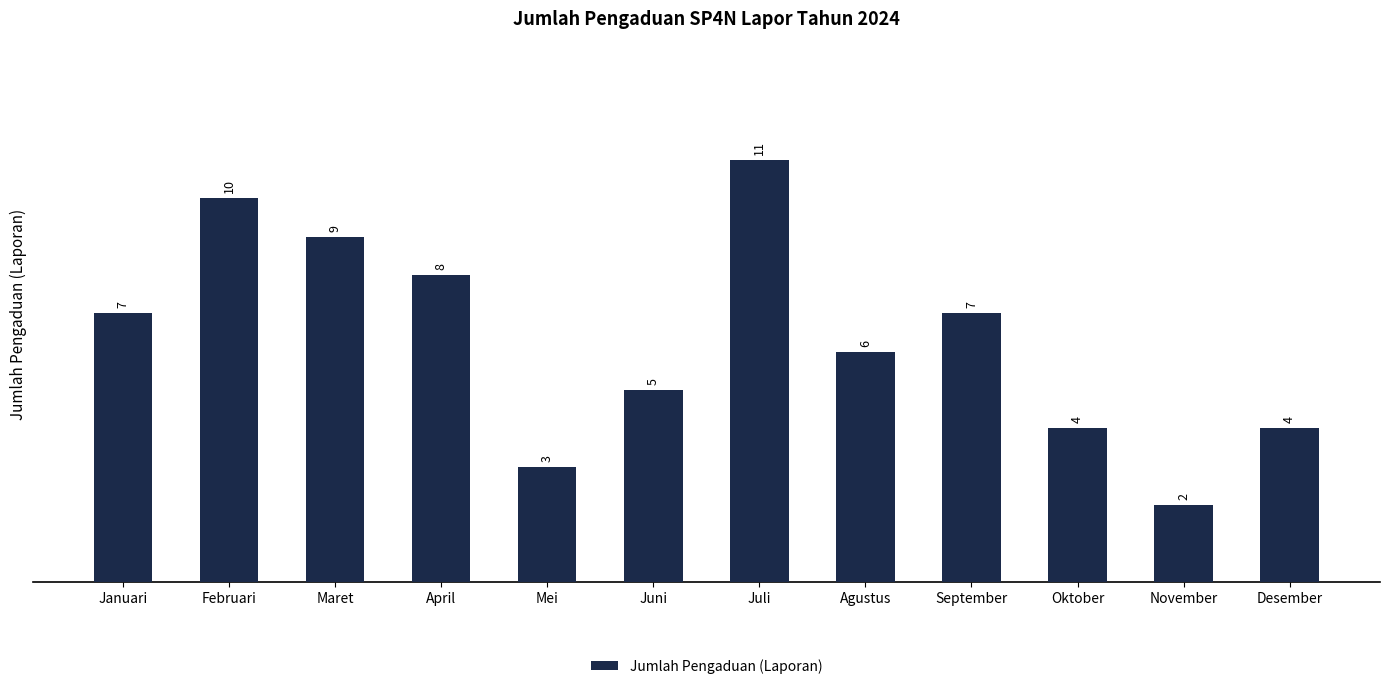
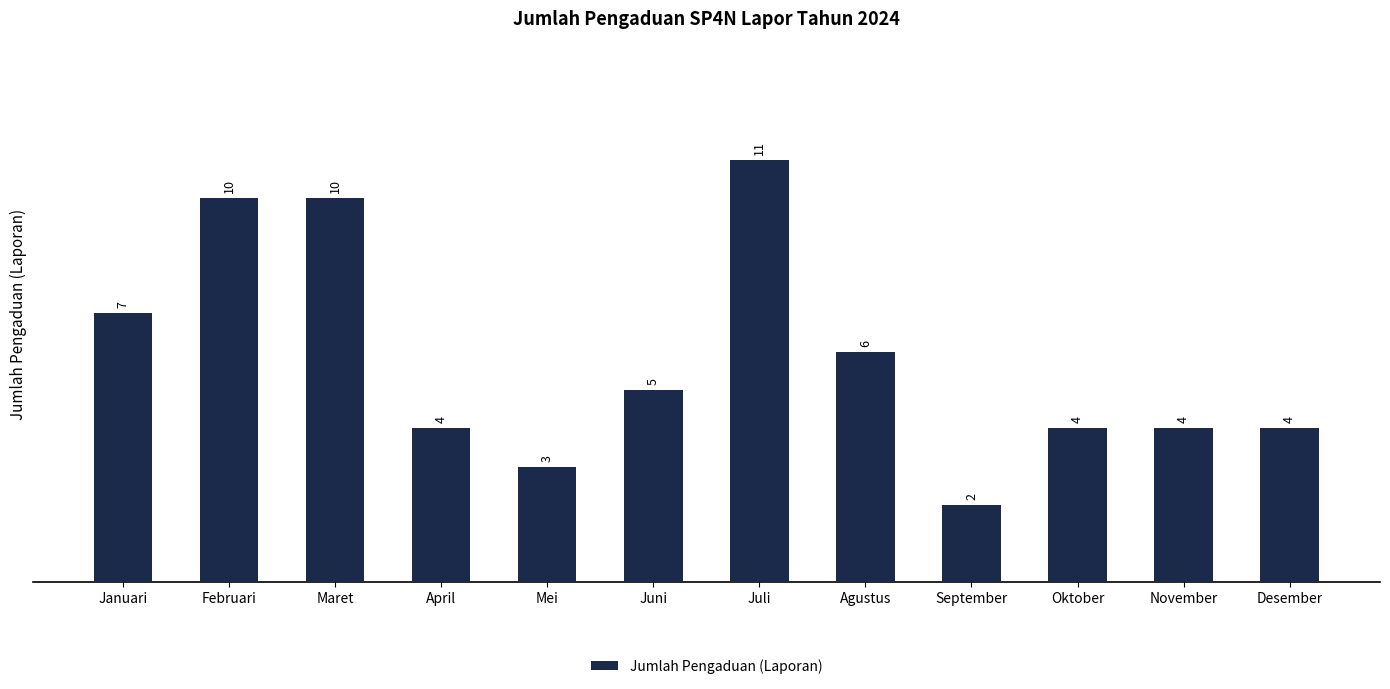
  {
    "Januari": 7,
    "Februari": 10,
-   "Maret": 9,
-   "April": 8,
+   "Maret": 10,
+   "April": 4,
    "Mei": 3,
    "Juni": 5,
    "Juli": 11,
    "Agustus": 6,
-   "September": 7,
+   "September": 2,
    "Oktober": 4,
-   "November": 2,
+   "November": 4,
    "Desember": 4
  }
